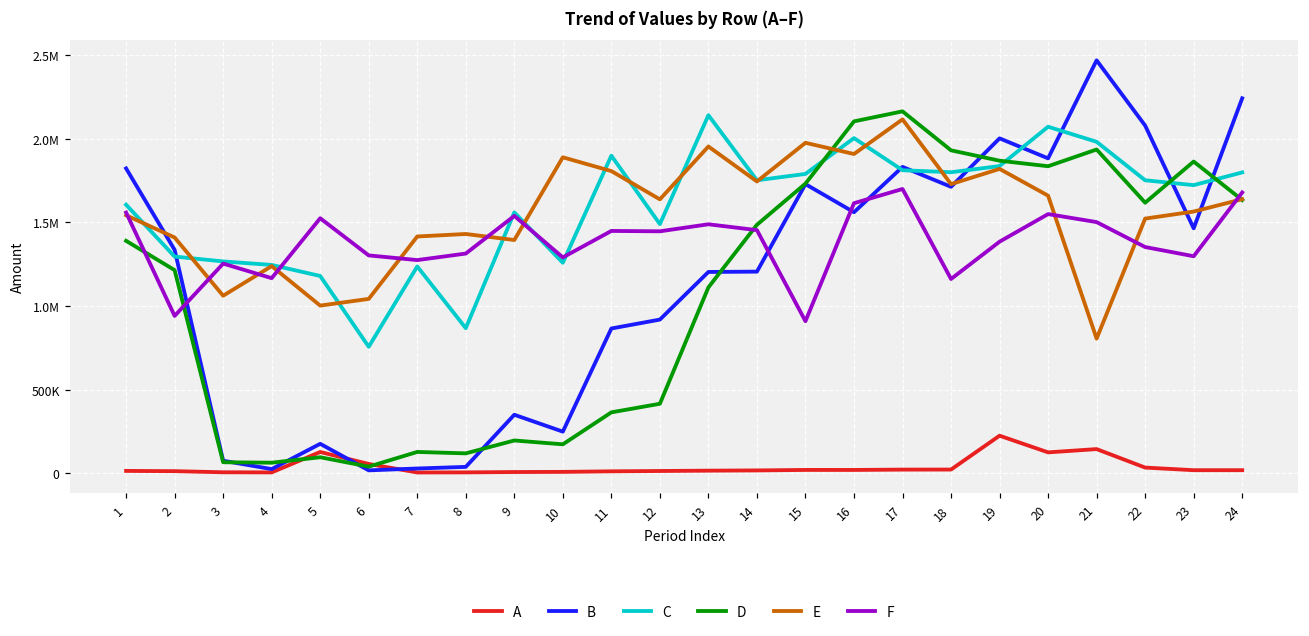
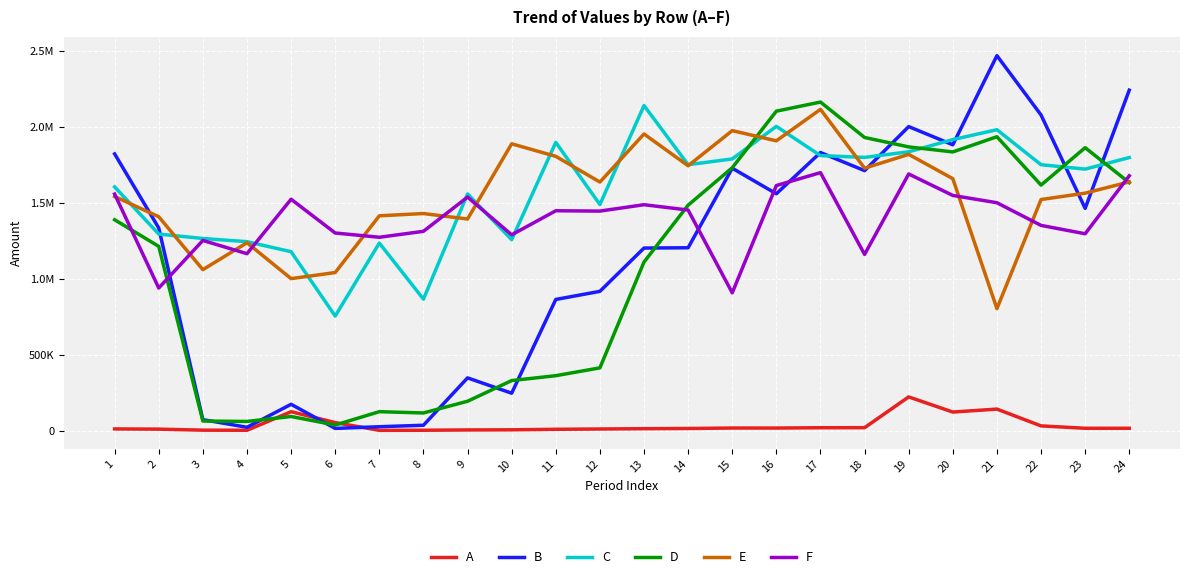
  {
    "A": {
      "1": 10000,
      "2": 10000,
      "3": 10000,
      "4": 10000,
      "5": 130000,
      "7": 10000,
      "8": 10000,
      "9": 10000,
      "10": 10000,
      "11": 10000,
      "12": 10000,
      "13": 20000,
      "14": 20000,
      "15": 20000,
      "16": 20000,
      "17": 20000,
      "18": 20000,
      "19": 230000,
      "20": 130000,
      "21": 150000,
      "22": 30000,
      "23": 20000,
      "24": 20000
    },
    "B": {
      "1": 1820000,
      "2": 1340000,
      "4": 30000,
      "5": 180000,
      "6": 20000,
      "7": 30000,
      "8": 40000,
      "9": 350000,
      "10": 250000,
      "11": 870000,
      "12": 920000,
      "13": 1200000,
      "14": 1210000,
      "16": 1560000,
      "17": 1830000,
      "19": 2000000,
      "20": 1880000,
      "21": 2470000,
      "22": 2080000,
      "23": 1470000,
      "24": 2240000
    },
    "C": {
      "1": 1610000,
      "2": 1300000,
      "5": 1180000,
      "6": 760000,
      "7": 1240000,
      "8": 870000,
      "9": 1560000,
      "10": 1260000,
      "11": 1900000,
      "12": 1490000,
      "13": 2140000,
      "15": 1790000,
      "16": 2000000,
      "17": 1810000,
      "18": 1800000,
      "19": 1840000,
-     "20": 2070000,
+     "20": 1920000,
      "21": 1980000,
      "22": 1750000,
      "23": 1720000,
      "24": 1800000
    },
    "D": {
      "1": 1390000,
      "2": 1220000,
      "4": 60000,
      "5": 100000,
      "7": 130000,
      "8": 120000,
      "9": 200000,
-     "10": 170000,
+     "10": 330000,
      "11": 360000,
      "12": 420000,
      "13": 1110000,
      "14": 1490000,
      "16": 2100000,
      "17": 2160000,
      "18": 1930000,
      "19": 1870000,
      "20": 1840000,
      "21": 1940000,
      "22": 1620000,
      "23": 1860000
    },
    "E": {
      "2": 1410000,
      "3": 1060000,
      "5": 1000000,
      "6": 1040000,
      "7": 1420000,
      "8": 1430000,
      "9": 1400000,
      "10": 1890000,
      "11": 1810000,
      "12": 1640000,
      "13": 1950000,
      "15": 1980000,
      "16": 1910000,
      "17": 2120000,
      "19": 1820000,
      "20": 1660000,
      "21": 810000,
      "22": 1520000,
      "23": 1570000
    },
    "F": {
      "2": 940000,
      "4": 1170000,
      "5": 1530000,
      "6": 1300000,
      "7": 1280000,
      "8": 1310000,
      "9": 1540000,
      "10": 1290000,
      "11": 1450000,
      "12": 1450000,
      "13": 1490000,
      "14": 1450000,
      "15": 910000,
      "16": 1620000,
      "17": 1700000,
      "18": 1160000,
-     "19": 1390000,
+     "19": 1690000,
      "20": 1550000,
      "21": 1500000,
      "22": 1350000,
      "23": 1300000,
      "24": 1680000
    }
  }
